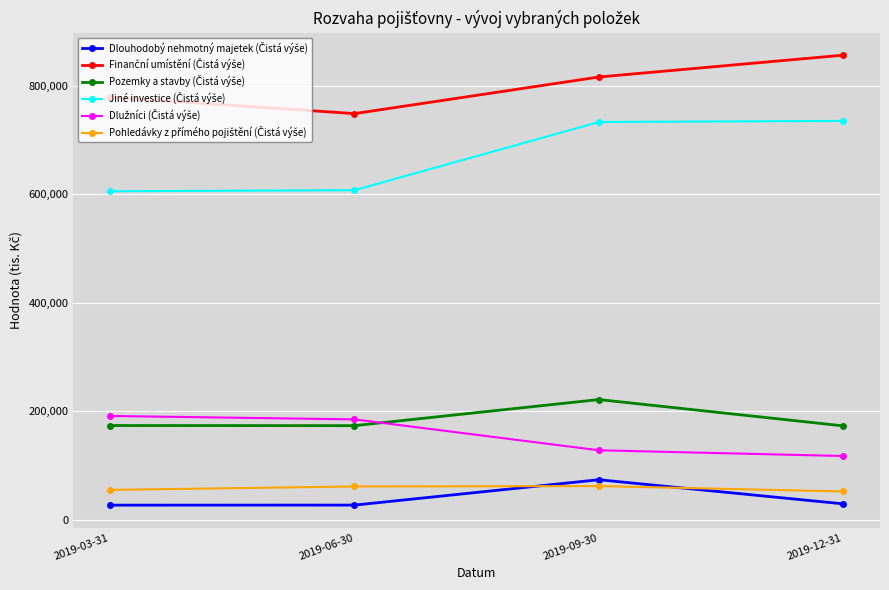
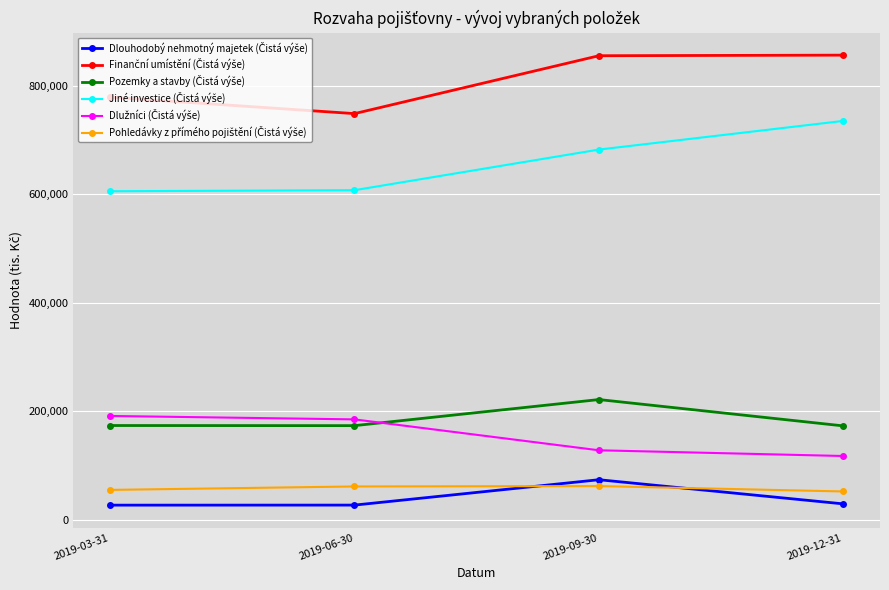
  {
    "Dlouhodobý nehmotný majetek (Čistá výše)": {
      "2019-03-31": "30,000",
      "2019-06-30": "30,000",
      "2019-09-30": "70,000",
      "2019-12-31": "30,000"
    },
    "Finanční umístění (Čistá výše)": {
      "2019-06-30": "750,000",
-     "2019-09-30": "820,000",
+     "2019-09-30": "860,000",
      "2019-12-31": "860,000"
    },
    "Pozemky a stavby (Čistá výše)": {
      "2019-03-31": "170,000",
      "2019-06-30": "170,000",
      "2019-09-30": "220,000",
      "2019-12-31": "170,000"
    },
    "Jiné investice (Čistá výše)": {
      "2019-03-31": "610,000",
      "2019-06-30": "610,000",
-     "2019-09-30": "730,000",
+     "2019-09-30": "680,000",
      "2019-12-31": "740,000"
    },
    "Dlužníci (Čistá výše)": {
      "2019-03-31": "190,000",
      "2019-06-30": "180,000",
      "2019-09-30": "130,000",
      "2019-12-31": "120,000"
    },
    "Pohledávky z přímého pojištění (Čistá výše)": {
      "2019-03-31": "50,000",
      "2019-06-30": "60,000",
      "2019-09-30": "60,000",
      "2019-12-31": "50,000"
    }
  }
